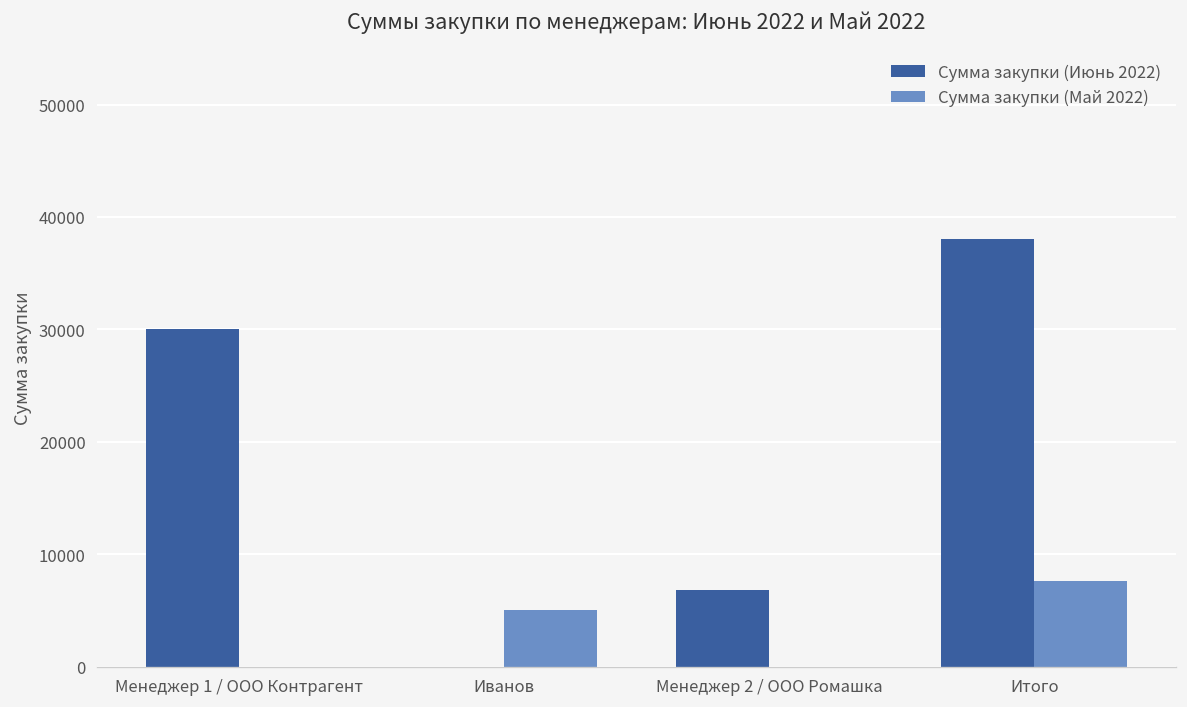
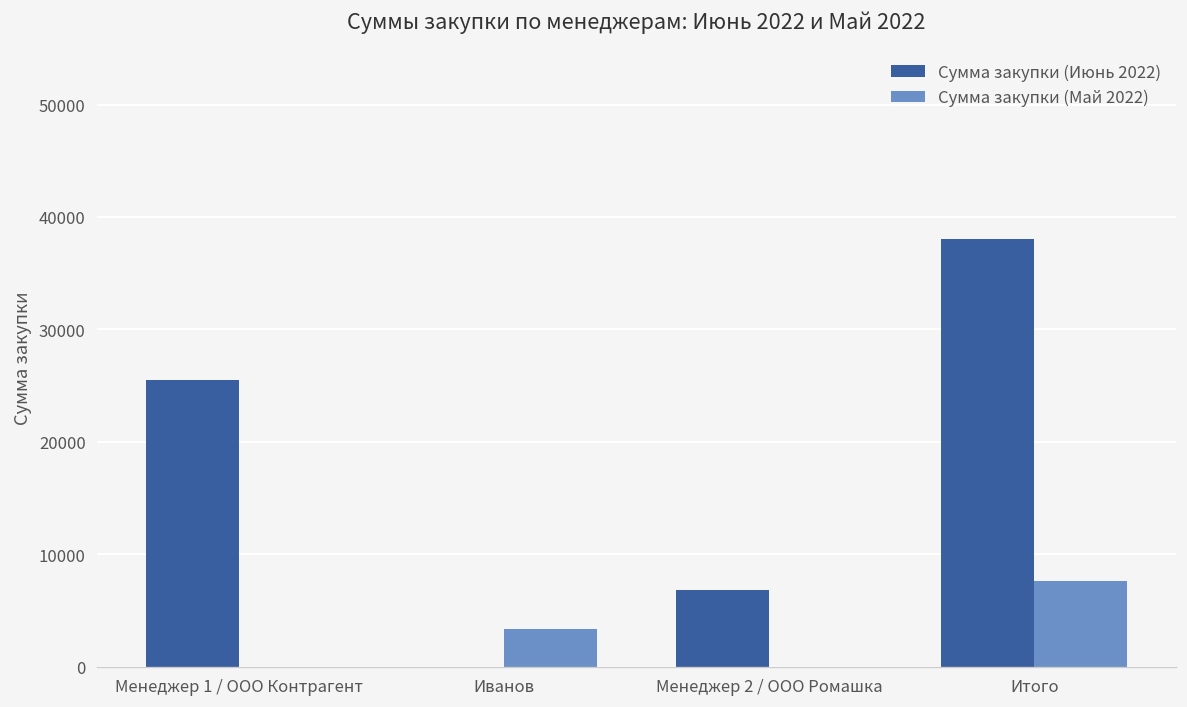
  {
    "Сумма закупки (Июнь 2022)": {
-     "Менеджер 1 / ООО Контрагент": 30000,
+     "Менеджер 1 / ООО Контрагент": 25000,
      "Иванов": 0,
      "Менеджер 2 / ООО Ромашка": 7000,
      "Итого": 38000
    },
    "Сумма закупки (Май 2022)": {
      "Менеджер 1 / ООО Контрагент": 0,
-     "Иванов": 5000,
+     "Иванов": 3000,
      "Менеджер 2 / ООО Ромашка": 0,
      "Итого": 8000
    }
  }
